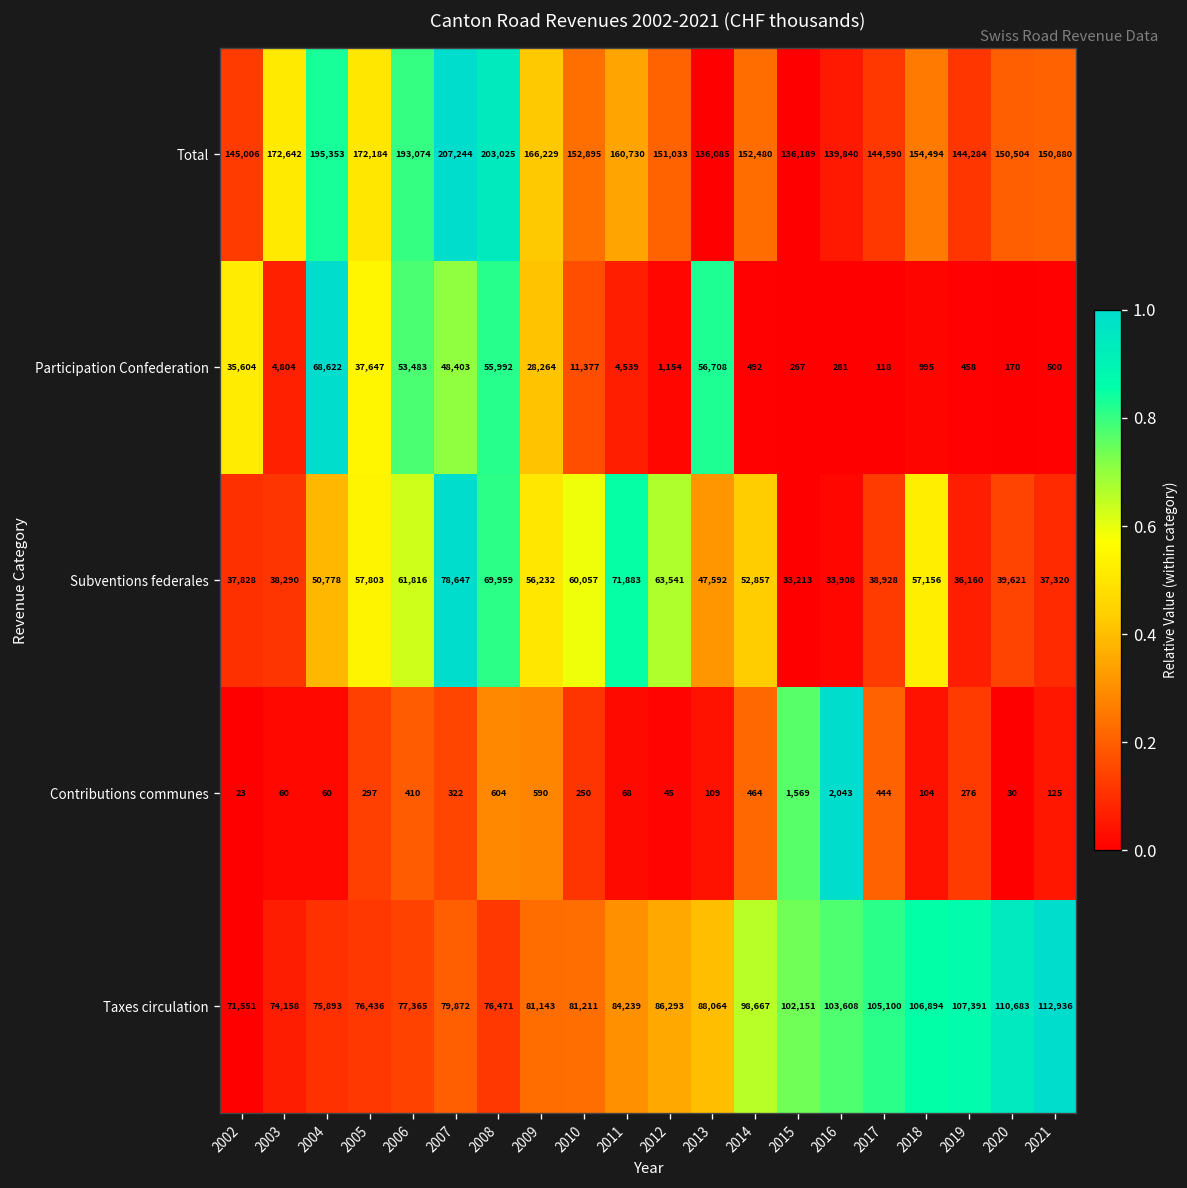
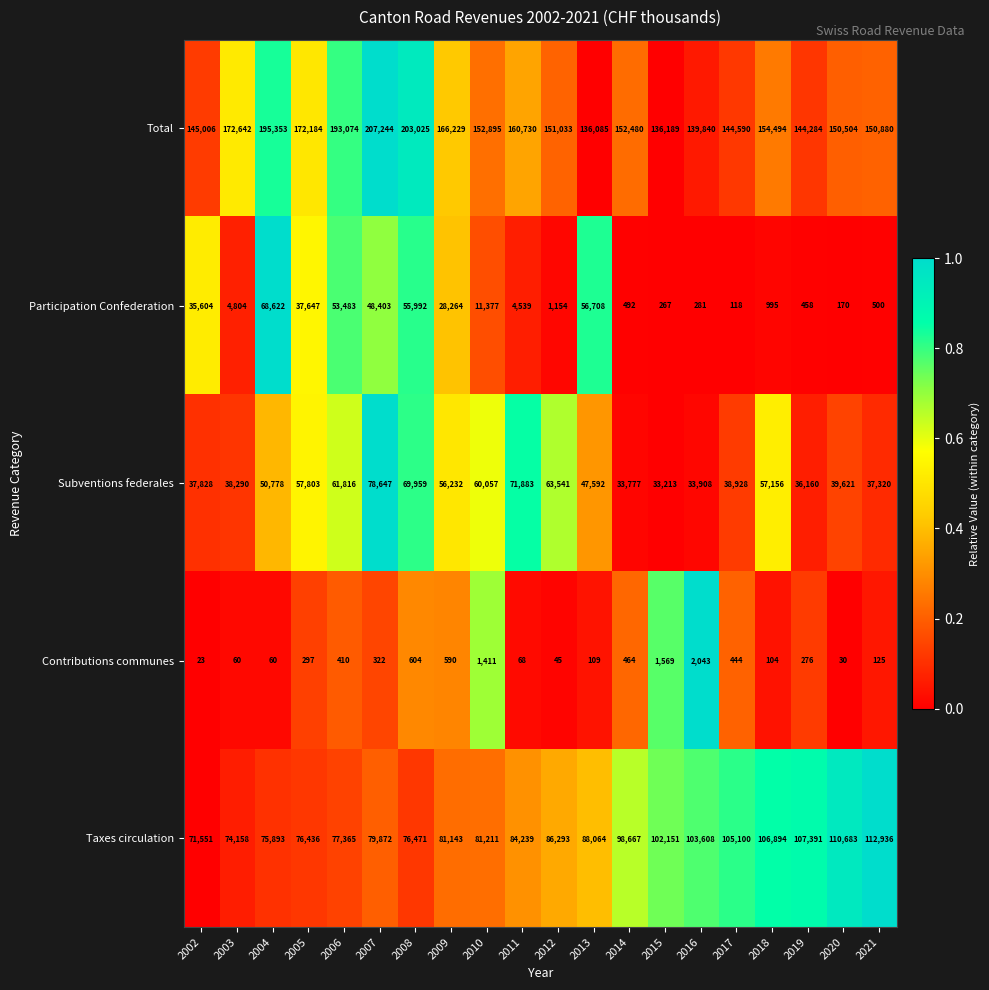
  {
    "Total": {
      "2002": "145,006",
      "2003": "172,642",
      "2004": "195,353",
      "2005": "172,184",
      "2006": "193,074",
      "2007": "207,244",
      "2008": "203,025",
      "2009": "166,229",
      "2010": "152,895",
      "2011": "160,730",
      "2012": "151,033",
      "2013": "136,085",
      "2014": "152,480",
      "2015": "136,189",
      "2016": "139,840",
      "2017": "144,590",
      "2018": "154,494",
      "2019": "144,284",
      "2020": "150,504",
      "2021": "150,880"
    },
    "Participation Confederation": {
      "2002": "35,604",
      "2003": "4,804",
      "2004": "68,622",
      "2005": "37,647",
      "2006": "53,483",
      "2007": "48,403",
      "2008": "55,992",
      "2009": "28,264",
      "2010": "11,377",
      "2011": "4,539",
      "2012": "1,154",
      "2013": "56,708",
      "2014": "492",
      "2015": "267",
      "2016": "281",
      "2017": "118",
      "2018": "995",
      "2019": "458",
      "2020": "170",
      "2021": "500"
    },
    "Subventions federales": {
      "2002": "37,828",
      "2003": "38,290",
      "2004": "50,778",
      "2005": "57,803",
      "2006": "61,816",
      "2007": "78,647",
      "2008": "69,959",
      "2009": "56,232",
      "2010": "60,057",
      "2011": "71,883",
      "2012": "63,541",
      "2013": "47,592",
-     "2014": "52,857",
+     "2014": "33,777",
      "2015": "33,213",
      "2016": "33,908",
      "2017": "38,928",
      "2018": "57,156",
      "2019": "36,160",
      "2020": "39,621",
      "2021": "37,320"
    },
    "Contributions communes": {
      "2002": "23",
      "2003": "60",
      "2004": "60",
      "2005": "297",
      "2006": "410",
      "2007": "322",
      "2008": "604",
      "2009": "590",
-     "2010": "250",
+     "2010": "1,411",
      "2011": "68",
      "2012": "45",
      "2013": "109",
      "2014": "464",
      "2015": "1,569",
      "2016": "2,043",
      "2017": "444",
      "2018": "104",
      "2019": "276",
      "2020": "30",
      "2021": "125"
    },
    "Taxes circulation": {
      "2002": "71,551",
      "2003": "74,158",
      "2004": "75,893",
      "2005": "76,436",
      "2006": "77,365",
      "2007": "79,872",
      "2008": "76,471",
      "2009": "81,143",
      "2010": "81,211",
      "2011": "84,239",
      "2012": "86,293",
      "2013": "88,064",
      "2014": "98,667",
      "2015": "102,151",
      "2016": "103,608",
      "2017": "105,100",
      "2018": "106,894",
      "2019": "107,391",
      "2020": "110,683",
      "2021": "112,936"
    }
  }
